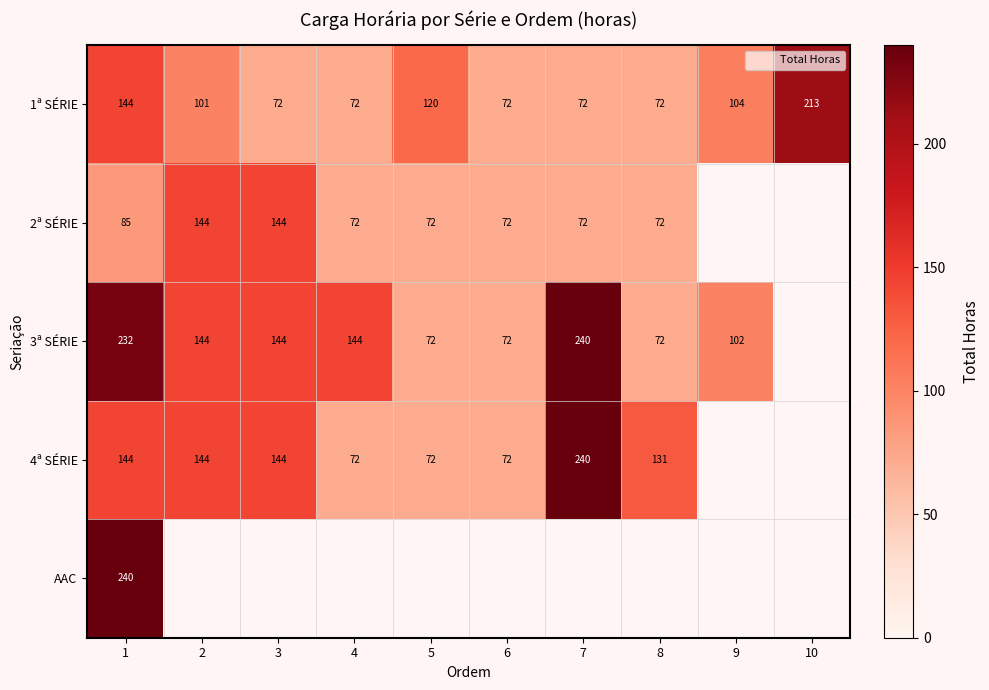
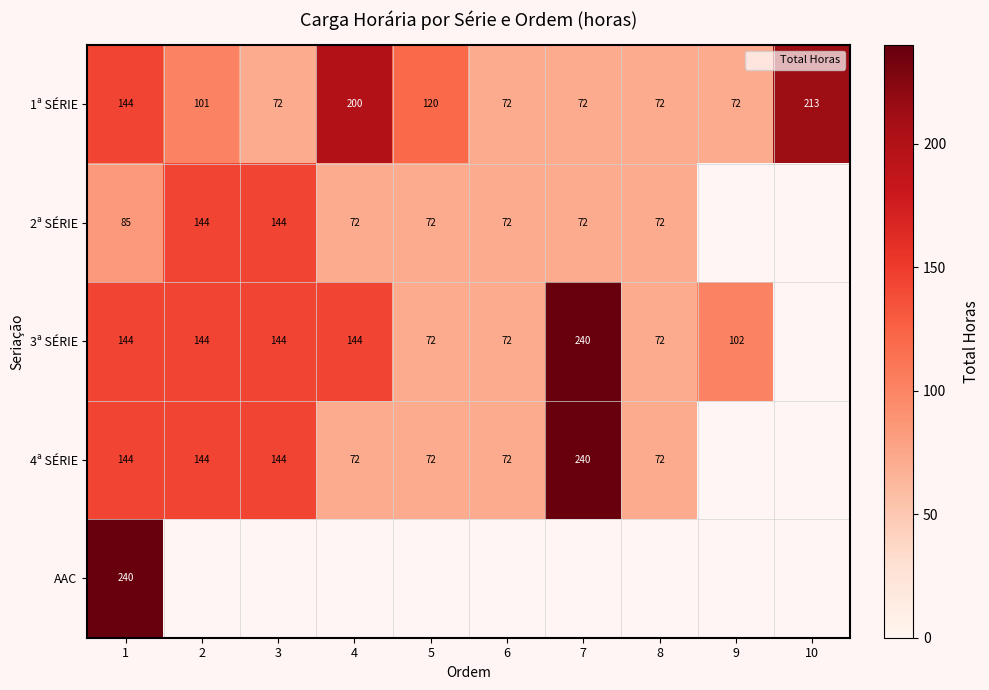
  {
    "1ª SÉRIE": {
      "1": 144,
      "2": 101,
      "3": 72,
-     "4": 72,
+     "4": 200,
      "5": 120,
      "6": 72,
      "7": 72,
      "8": 72,
-     "9": 104,
+     "9": 72,
      "10": 213
    },
    "2ª SÉRIE": {
      "1": 85,
      "2": 144,
      "3": 144,
      "4": 72,
      "5": 72,
      "6": 72,
      "7": 72,
      "8": 72
    },
    "3ª SÉRIE": {
-     "1": 232,
+     "1": 144,
      "2": 144,
      "3": 144,
      "4": 144,
      "5": 72,
      "6": 72,
      "7": 240,
      "8": 72,
      "9": 102
    },
    "4ª SÉRIE": {
      "1": 144,
      "2": 144,
      "3": 144,
      "4": 72,
      "5": 72,
      "6": 72,
      "7": 240,
-     "8": 131
+     "8": 72
    },
    "AAC": {
      "1": 240
    }
  }
